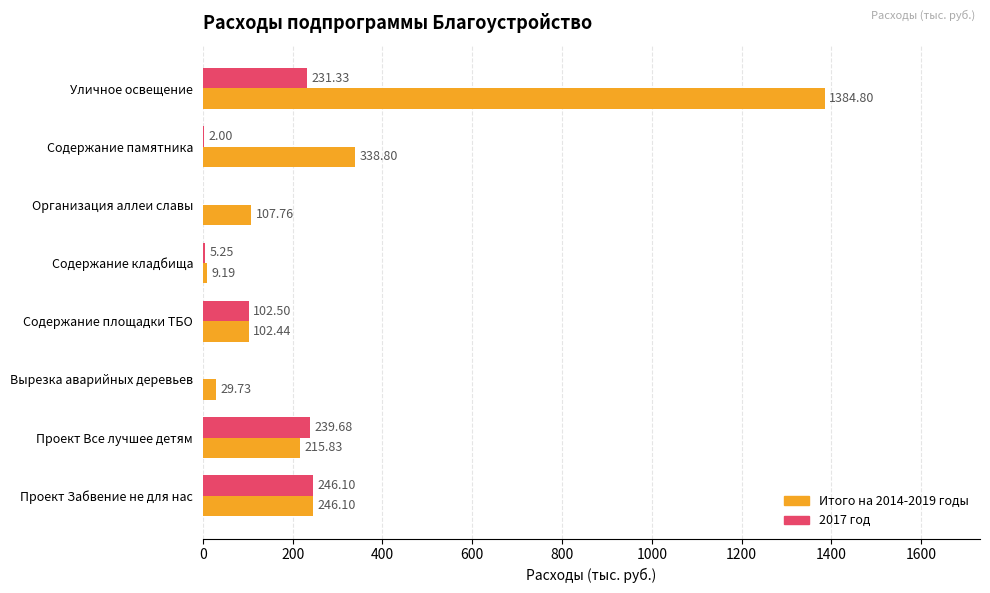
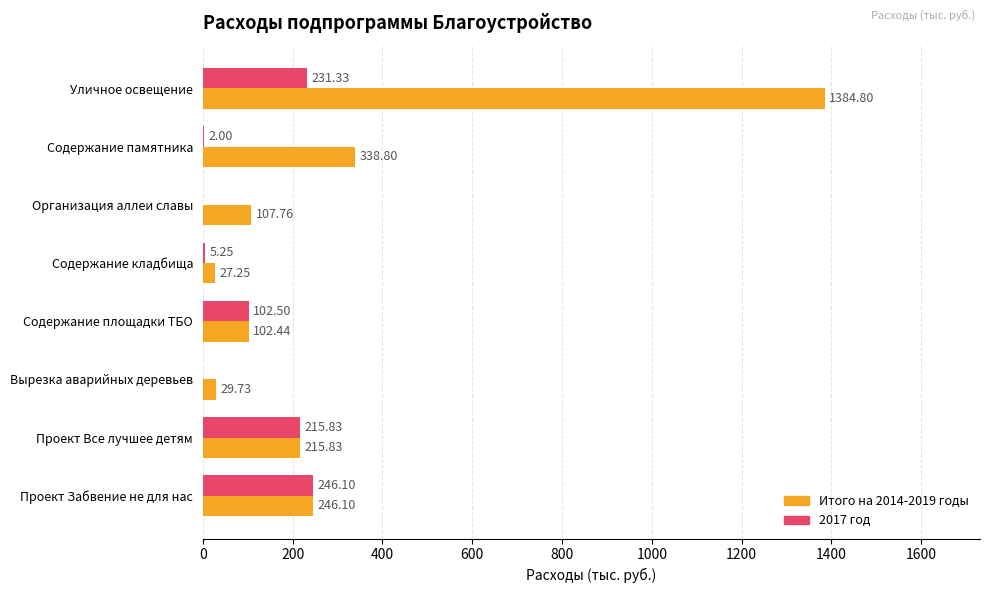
  {
    "Итого на 2014-2019 годы": {
      "Уличное освещение": 1384.80,
      "Содержание памятника": 338.80,
      "Организация аллеи славы": 107.76,
-     "Содержание кладбища": 9.19,
+     "Содержание кладбища": 27.25,
      "Содержание площадки ТБО": 102.44,
      "Вырезка аварийных деревьев": 29.73,
      "Проект Все лучшее детям": 215.83,
      "Проект Забвение не для нас": 246.10
    },
    "2017 год": {
      "Уличное освещение": 231.33,
      "Содержание памятника": 2.00,
      "Содержание кладбища": 5.25,
      "Содержание площадки ТБО": 102.50,
-     "Проект Все лучшее детям": 239.68,
+     "Проект Все лучшее детям": 215.83,
      "Проект Забвение не для нас": 246.10
    }
  }
